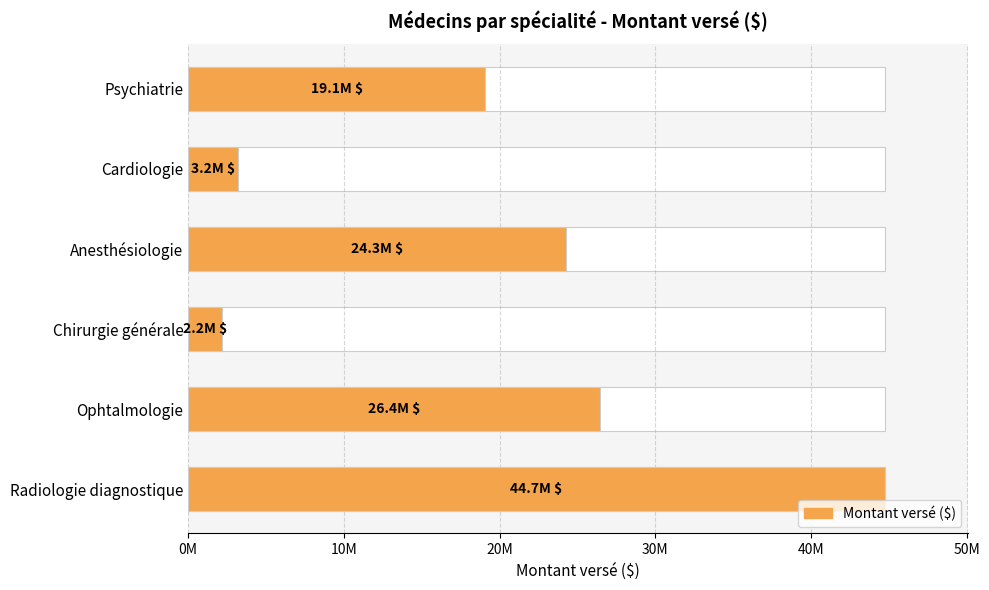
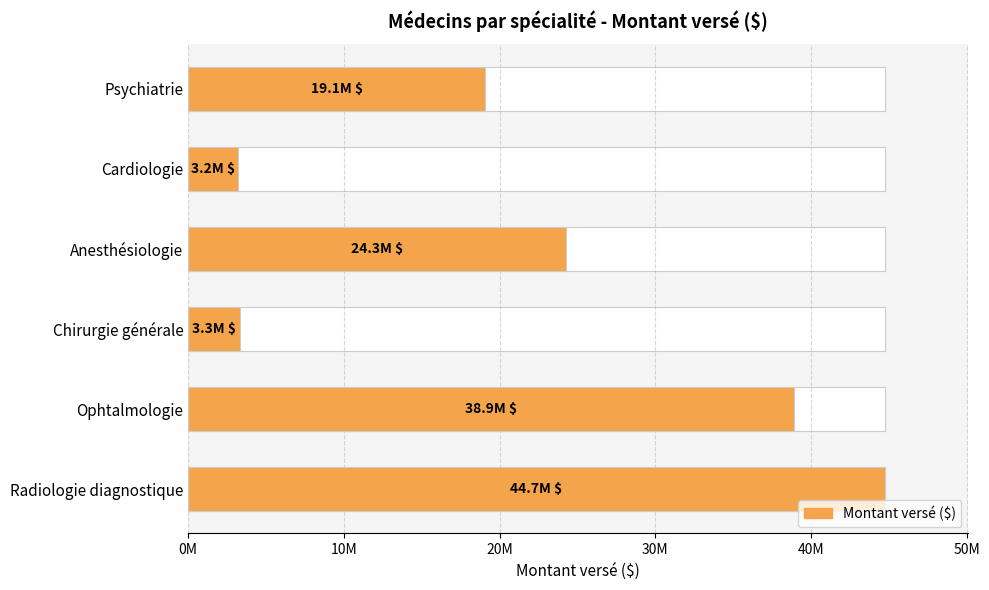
  {
    "Montant versé ($)": {
-     "Chirurgie générale": "2.2M",
-     "Ophtalmologie": "26.4M",
+     "Chirurgie générale": "3.3M",
+     "Ophtalmologie": "38.9M",
      "Radiologie diagnostique": "44.7M"
    }
  }
